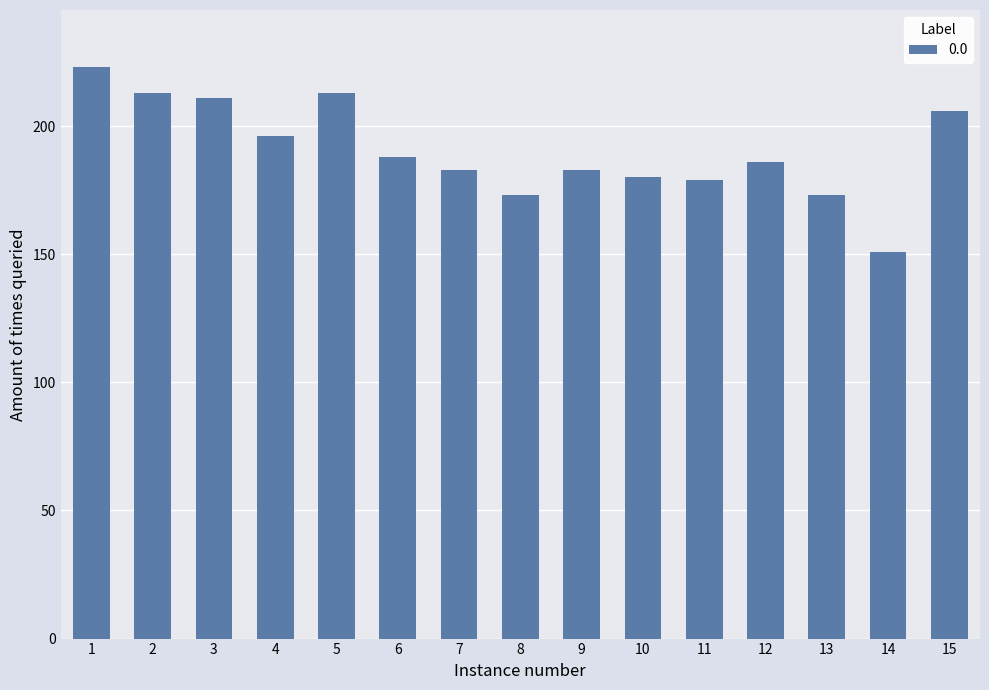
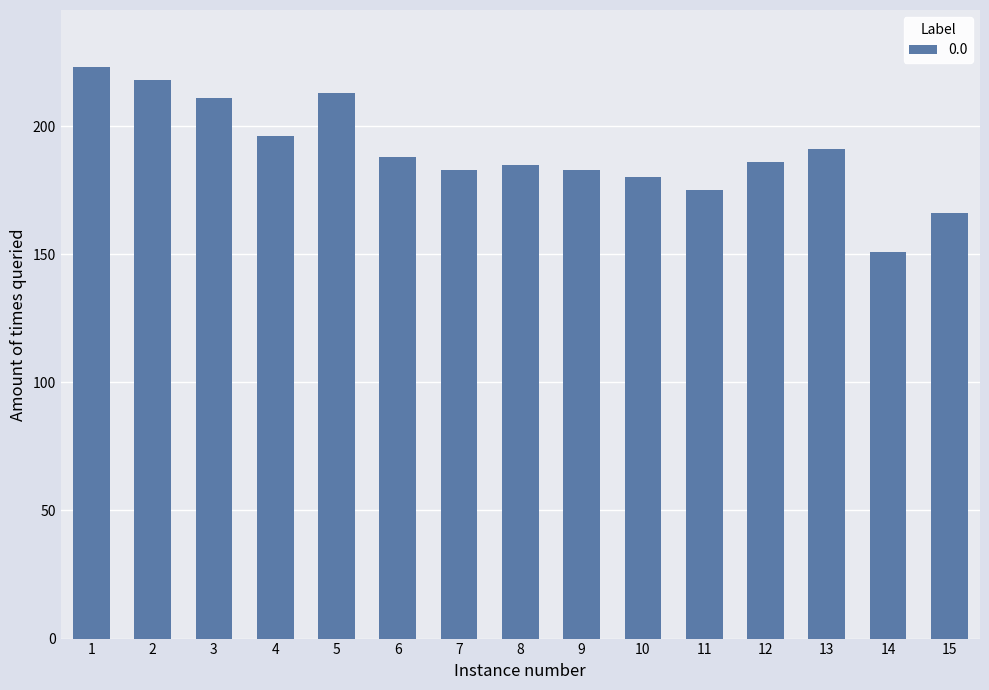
  {
    "1": 223,
-   "2": 213,
+   "2": 218,
    "3": 211,
    "4": 196,
    "5": 213,
    "6": 188,
    "7": 183,
-   "8": 173,
+   "8": 185,
    "9": 183,
    "10": 180,
-   "11": 179,
+   "11": 175,
    "12": 186,
-   "13": 173,
+   "13": 191,
    "14": 151,
-   "15": 206
+   "15": 166
  }
